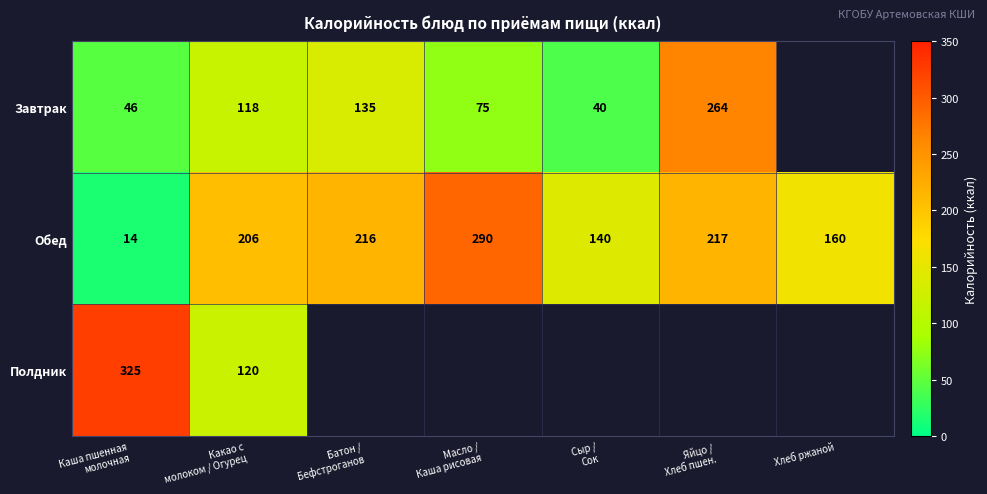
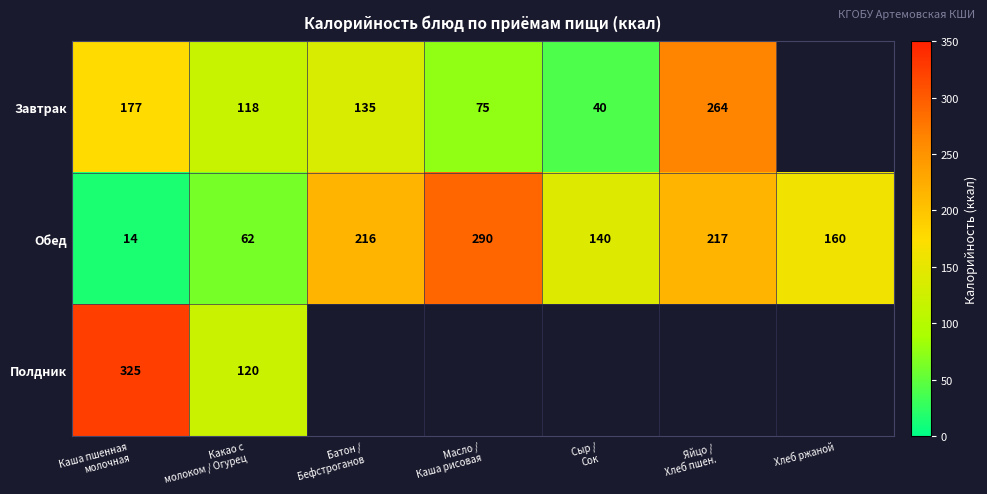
  {
    "Завтрак": {
-     "Каша пшенная молочная": 46,
+     "Каша пшенная молочная": 177,
      "Какао с молоком / Огурец": 118,
      "Батон / Бефстроганов": 135,
      "Масло / Каша рисовая": 75,
      "Сыр / Сок": 40,
      "Яйцо / Хлеб пшен.": 264
    },
    "Обед": {
      "Каша пшенная молочная": 14,
-     "Какао с молоком / Огурец": 206,
+     "Какао с молоком / Огурец": 62,
      "Батон / Бефстроганов": 216,
      "Масло / Каша рисовая": 290,
      "Сыр / Сок": 140,
      "Яйцо / Хлеб пшен.": 217,
      "Хлеб ржаной": 160
    },
    "Полдник": {
      "Каша пшенная молочная": 325,
      "Какао с молоком / Огурец": 120
    }
  }
